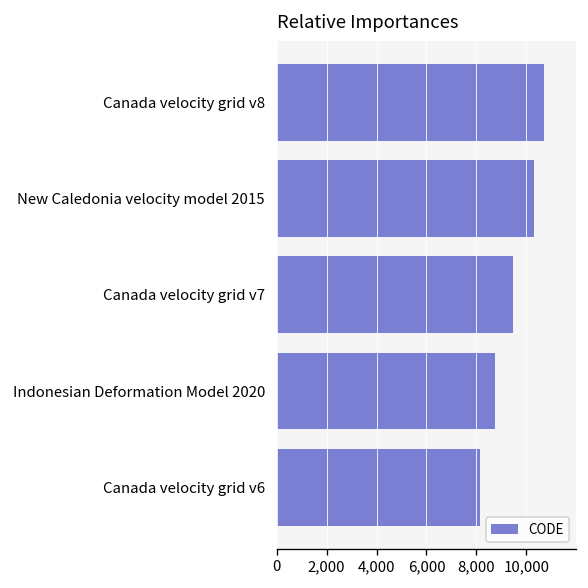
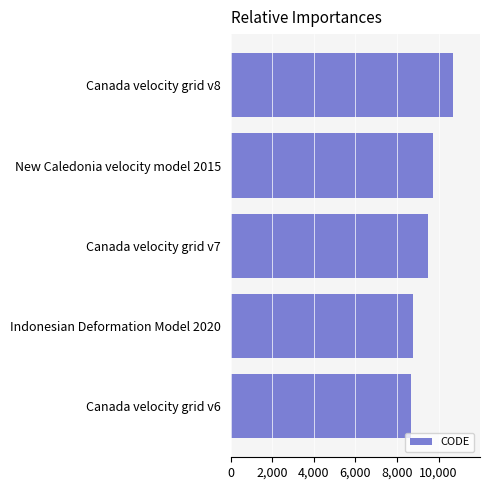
  {
    "Canada velocity grid v8": "10,700",
-   "New Caledonia velocity model 2015": "10,300",
+   "New Caledonia velocity model 2015": "9,700",
    "Canada velocity grid v7": "9,500",
    "Indonesian Deformation Model 2020": "8,700",
-   "Canada velocity grid v6": "8,200"
+   "Canada velocity grid v6": "8,700"
  }
